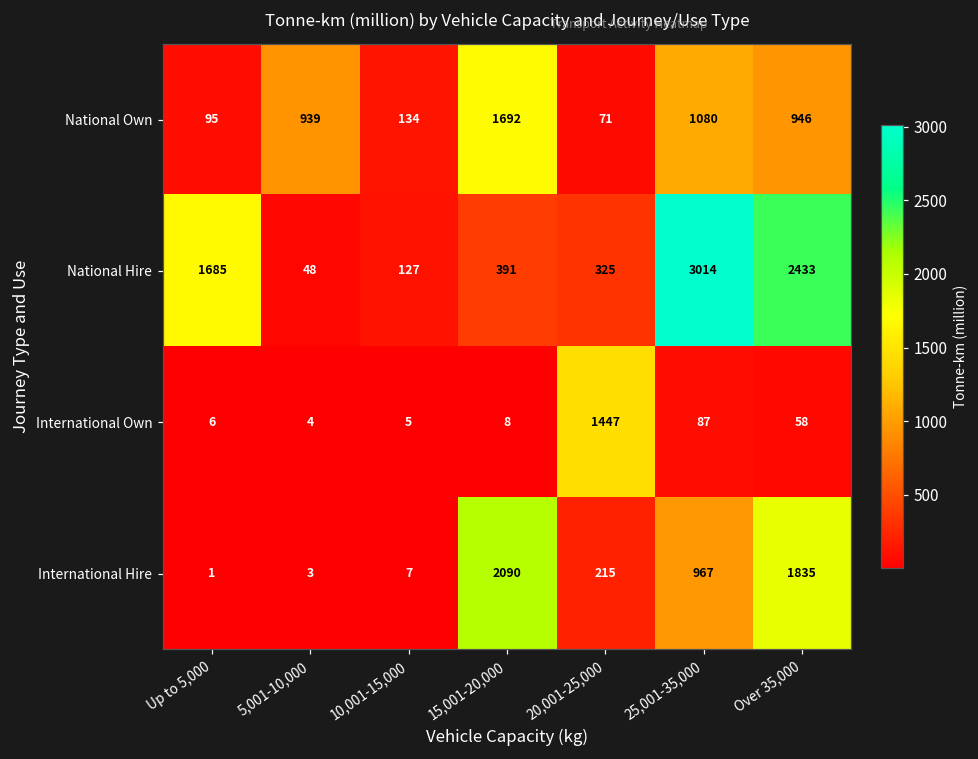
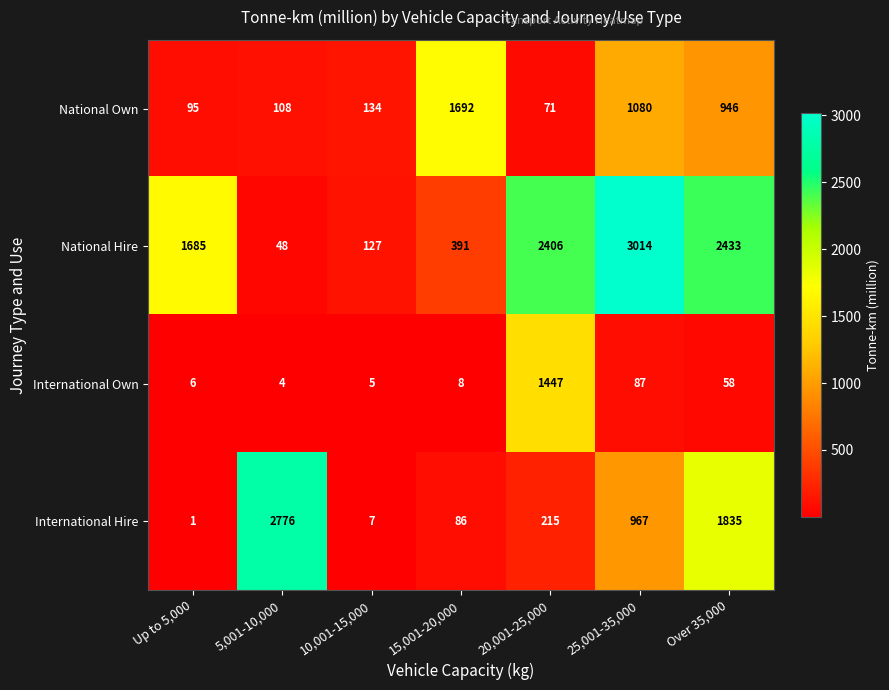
  {
    "National Own": {
      "Up to 5,000": 95,
-     "5,001-10,000": 939,
+     "5,001-10,000": 108,
      "10,001-15,000": 134,
      "15,001-20,000": 1692,
      "20,001-25,000": 71,
      "25,001-35,000": 1080,
      "Over 35,000": 946
    },
    "National Hire": {
      "Up to 5,000": 1685,
      "5,001-10,000": 48,
      "10,001-15,000": 127,
      "15,001-20,000": 391,
-     "20,001-25,000": 325,
+     "20,001-25,000": 2406,
      "25,001-35,000": 3014,
      "Over 35,000": 2433
    },
    "International Own": {
      "Up to 5,000": 6,
      "5,001-10,000": 4,
      "10,001-15,000": 5,
      "15,001-20,000": 8,
      "20,001-25,000": 1447,
      "25,001-35,000": 87,
      "Over 35,000": 58
    },
    "International Hire": {
      "Up to 5,000": 1,
-     "5,001-10,000": 3,
+     "5,001-10,000": 2776,
      "10,001-15,000": 7,
-     "15,001-20,000": 2090,
+     "15,001-20,000": 86,
      "20,001-25,000": 215,
      "25,001-35,000": 967,
      "Over 35,000": 1835
    }
  }
